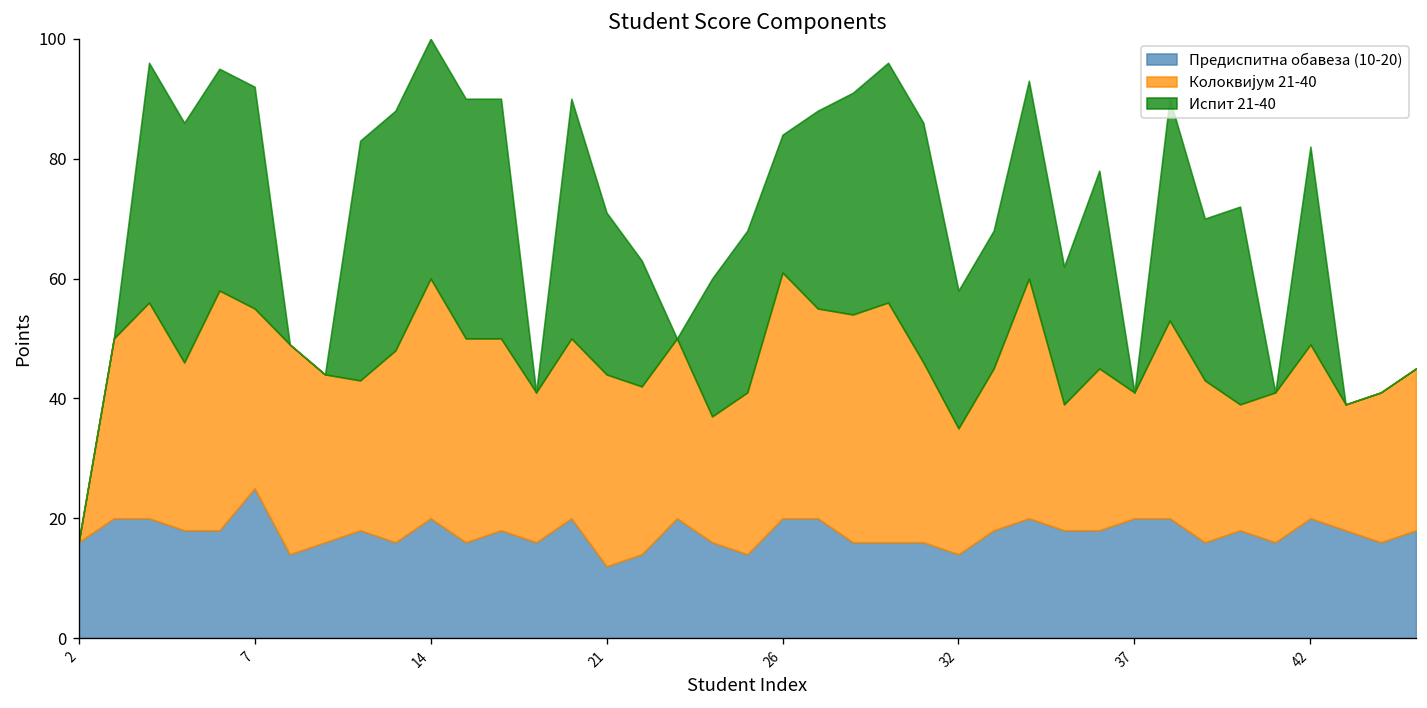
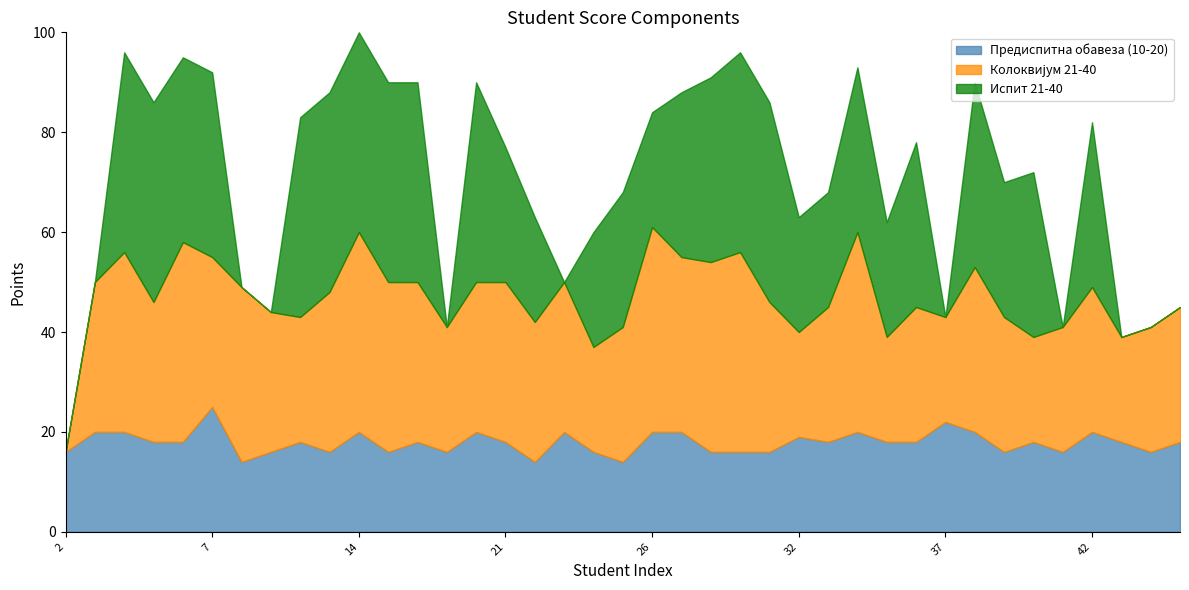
  {
    "Предиспитна обавеза (10-20)": {
      "7": 25,
      "14": 20,
-     "21": 12,
+     "21": 18,
      "26": 20,
-     "32": 14,
-     "37": 20,
+     "32": 19,
+     "37": 22,
      "42": 20
    },
    "Колоквијум 21-40": {
      "7": 30,
      "14": 40,
      "21": 32,
      "26": 41,
      "32": 21,
      "42": 29
    },
    "Испит 21-40": {
      "7": 37,
      "14": 40,
      "21": 27,
      "26": 23,
      "32": 23,
      "42": 33
    }
  }
